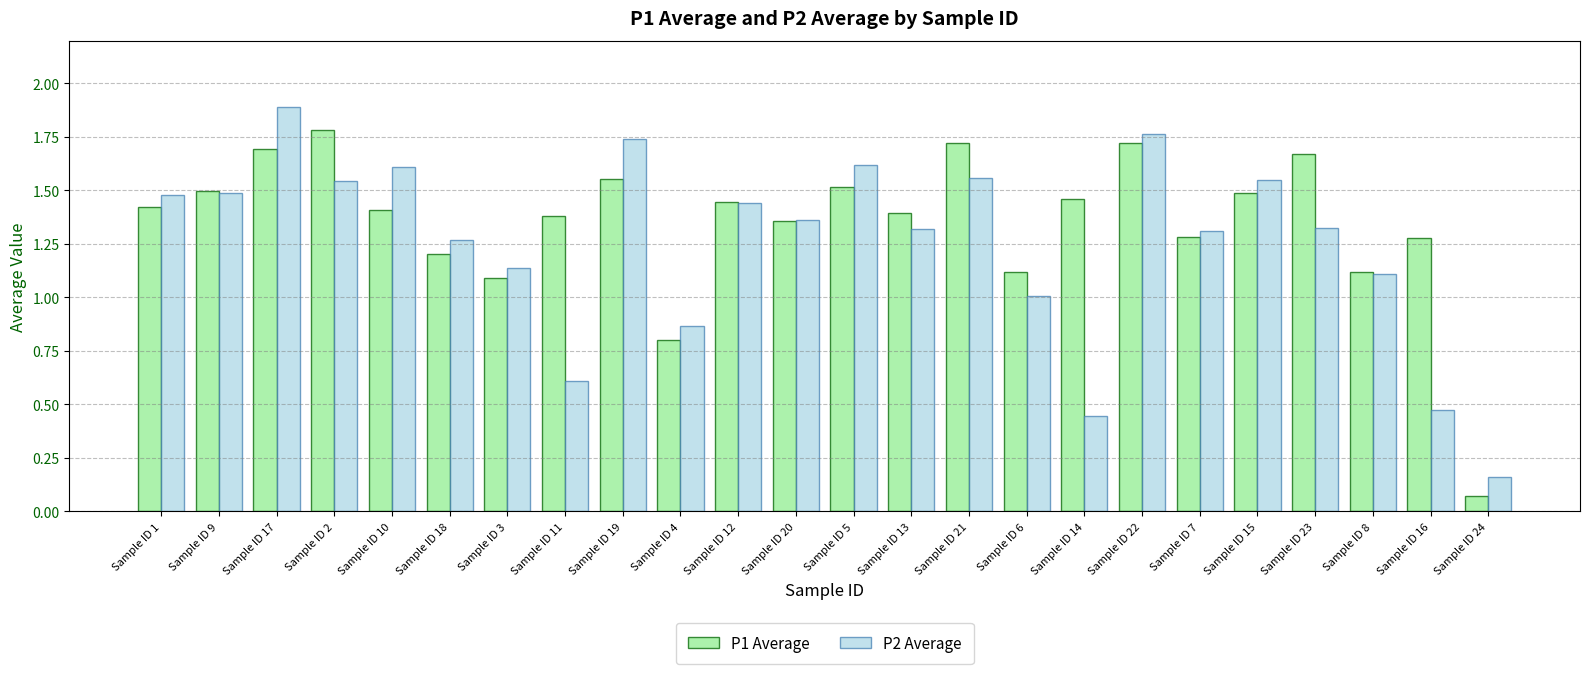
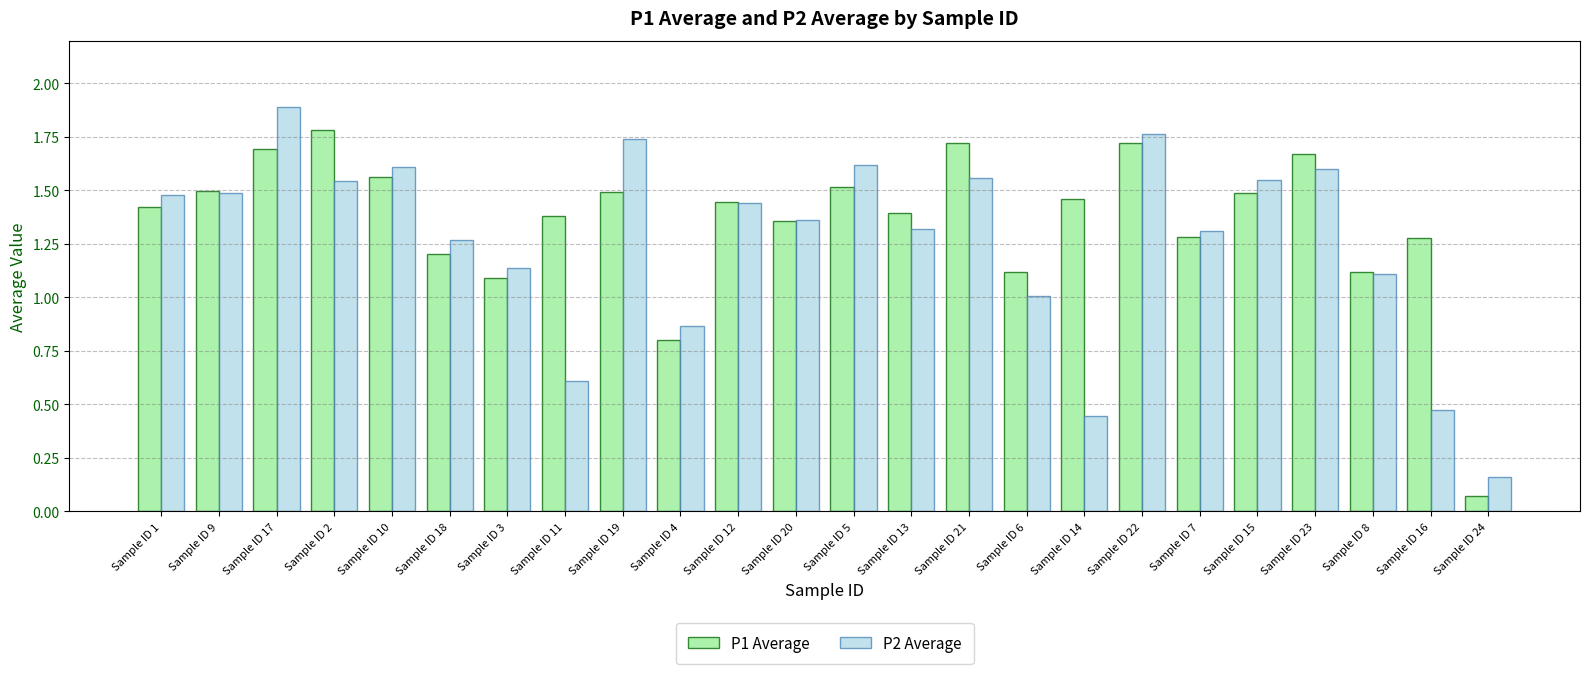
  {
    "P1 Average": {
      "Sample ID 1": 1.42,
      "Sample ID 9": 1.50,
      "Sample ID 17": 1.69,
      "Sample ID 2": 1.78,
-     "Sample ID 10": 1.41,
+     "Sample ID 10": 1.56,
      "Sample ID 18": 1.20,
      "Sample ID 3": 1.09,
      "Sample ID 11": 1.38,
-     "Sample ID 19": 1.55,
+     "Sample ID 19": 1.49,
      "Sample ID 4": 0.80,
      "Sample ID 12": 1.45,
      "Sample ID 20": 1.36,
      "Sample ID 5": 1.51,
      "Sample ID 13": 1.39,
      "Sample ID 21": 1.72,
      "Sample ID 6": 1.12,
      "Sample ID 14": 1.46,
      "Sample ID 22": 1.72,
      "Sample ID 7": 1.28,
      "Sample ID 15": 1.49,
      "Sample ID 23": 1.67,
      "Sample ID 8": 1.12,
      "Sample ID 16": 1.28,
      "Sample ID 24": 0.07
    },
    "P2 Average": {
      "Sample ID 1": 1.48,
      "Sample ID 9": 1.49,
      "Sample ID 17": 1.89,
      "Sample ID 2": 1.54,
      "Sample ID 10": 1.61,
      "Sample ID 18": 1.27,
      "Sample ID 3": 1.14,
      "Sample ID 11": 0.61,
      "Sample ID 19": 1.74,
      "Sample ID 4": 0.87,
      "Sample ID 12": 1.44,
      "Sample ID 20": 1.36,
      "Sample ID 5": 1.62,
      "Sample ID 13": 1.32,
      "Sample ID 21": 1.56,
      "Sample ID 6": 1.01,
      "Sample ID 14": 0.45,
      "Sample ID 22": 1.76,
      "Sample ID 7": 1.31,
      "Sample ID 15": 1.55,
-     "Sample ID 23": 1.32,
+     "Sample ID 23": 1.60,
      "Sample ID 8": 1.11,
      "Sample ID 16": 0.48,
      "Sample ID 24": 0.16
    }
  }
